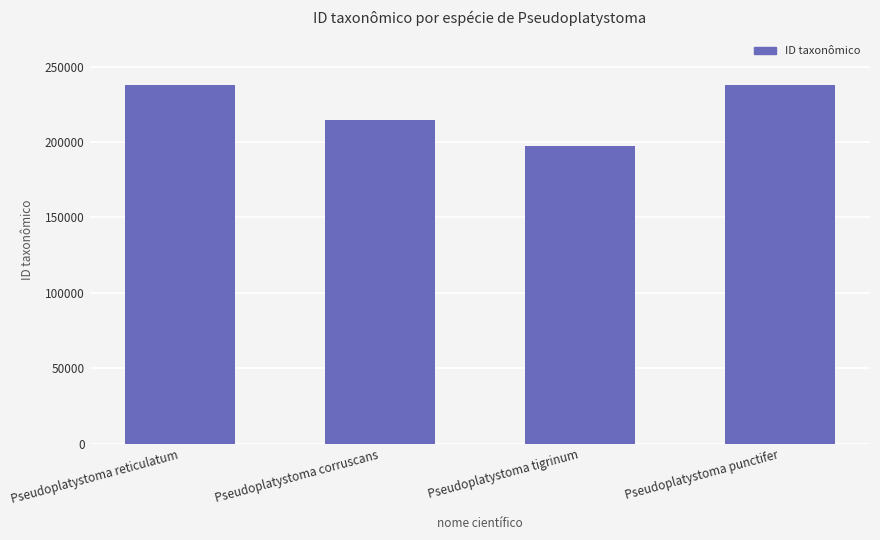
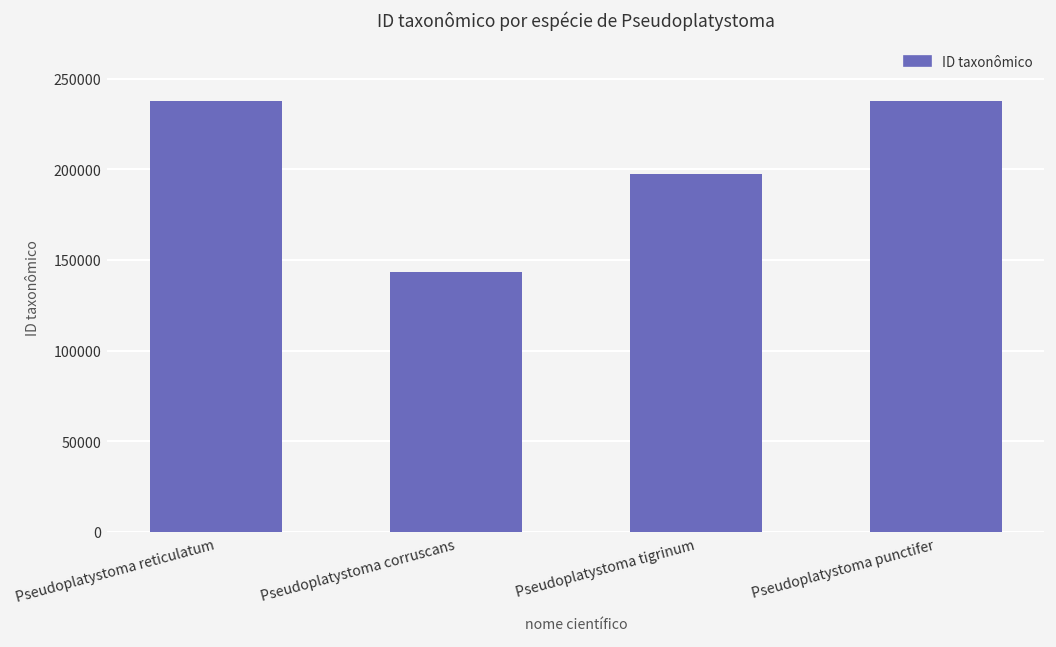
  {
    "Pseudoplatystoma reticulatum": 238000,
-   "Pseudoplatystoma corruscans": 215000,
+   "Pseudoplatystoma corruscans": 143000,
    "Pseudoplatystoma tigrinum": 197000,
    "Pseudoplatystoma punctifer": 238000
  }
